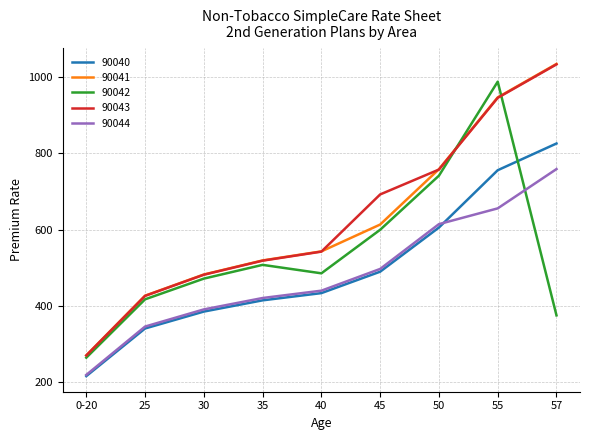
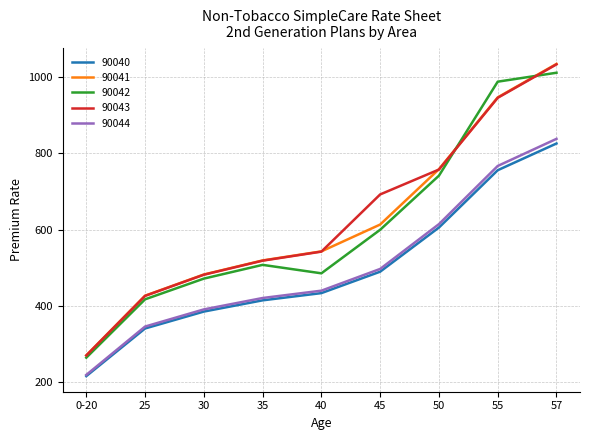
  {
    "90040": {
      "45": 490,
      "50": 610,
      "55": 760,
      "57": 830
    },
    "90041": {
      "45": 610
    },
    "90042": {
      "25": 420,
      "30": 470,
      "35": 510,
      "40": 490,
      "45": 600,
      "50": 740,
      "55": 990,
-     "57": 370
+     "57": 1010
    },
    "90043": {
      "45": 690
    },
    "90044": {
      "45": 500,
      "50": 610,
-     "55": 660,
-     "57": 760
+     "55": 770,
+     "57": 840
    }
  }
